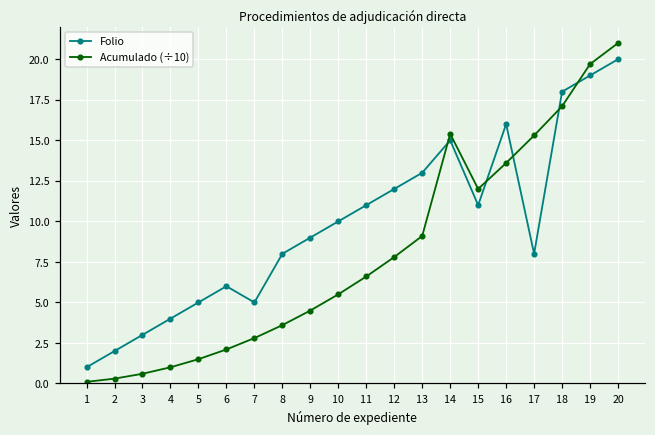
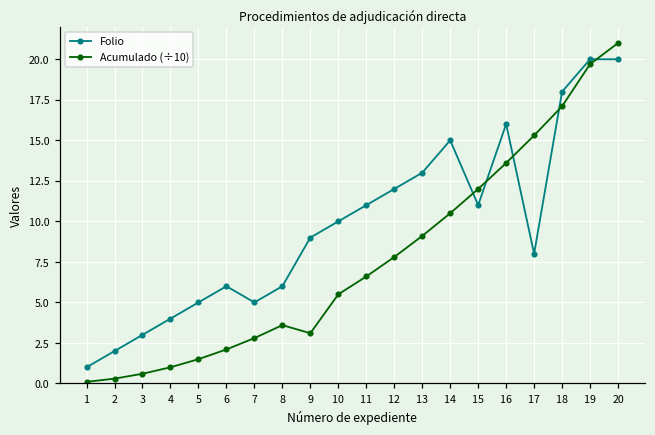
  {
    "Folio": {
      "1": 1,
      "2": 2,
      "3": 3,
      "4": 4,
      "5": 5,
      "6": 6,
      "7": 5,
-     "8": 8,
+     "8": 6,
      "9": 9,
      "10": 10,
      "11": 11,
      "12": 12,
      "13": 13,
      "14": 15,
      "15": 11,
      "16": 16,
      "17": 8,
      "18": 18,
-     "19": 19,
+     "19": 20,
      "20": 20
    },
    "Acumulado (÷10)": {
      "1": 0.1,
      "2": 0.3,
      "3": 0.6,
      "4": 1.0,
      "5": 1.5,
      "6": 2.1,
      "7": 2.8,
      "8": 3.6,
-     "9": 4.5,
+     "9": 3.1,
      "10": 5.5,
      "11": 6.6,
      "12": 7.8,
      "13": 9.1,
-     "14": 15.4,
+     "14": 10.5,
      "15": 12.0,
      "16": 13.6,
      "17": 15.3,
      "18": 17.1,
      "19": 19.7,
      "20": 21.0
    }
  }
